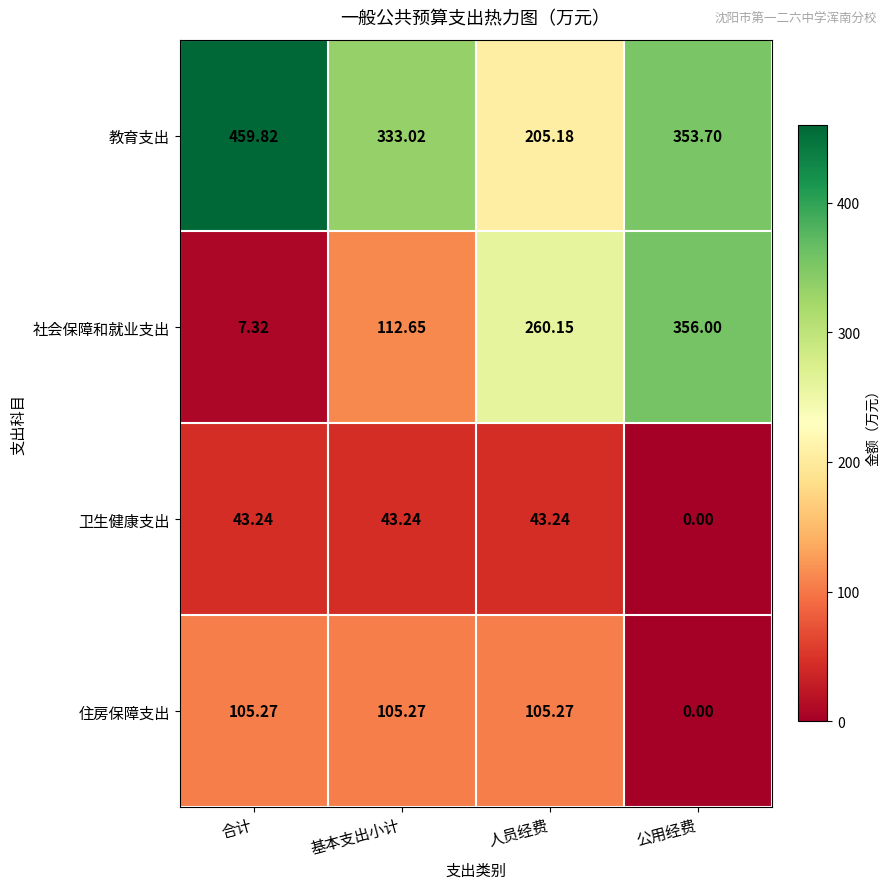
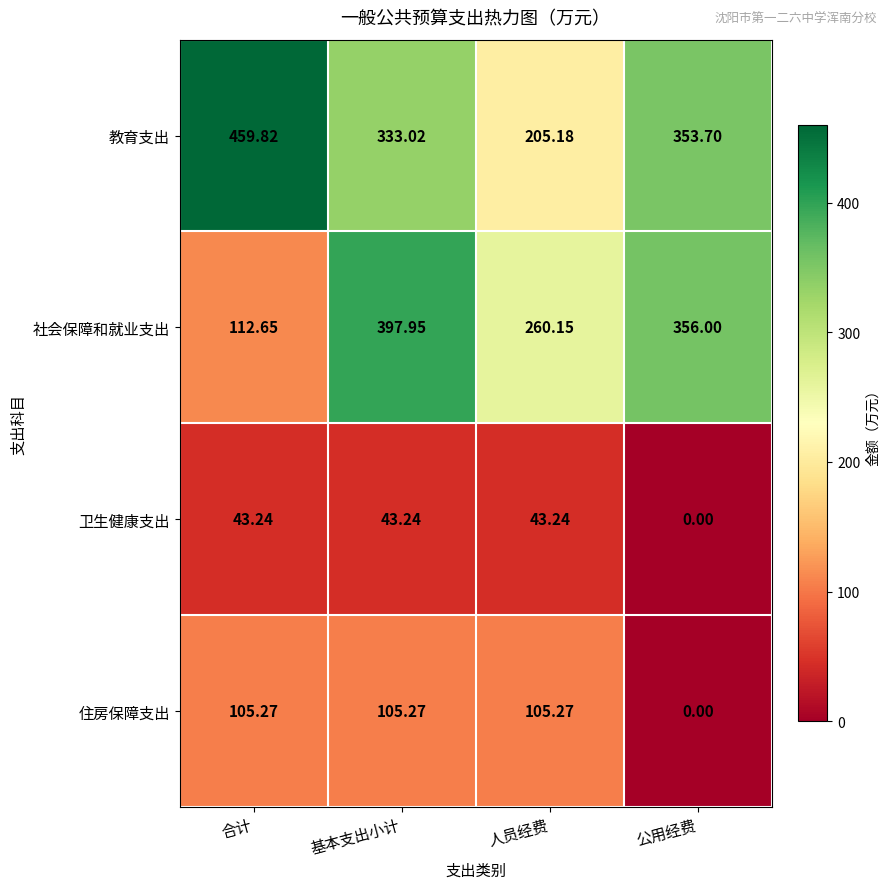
  {
    "教育支出": {
      "合计": 459.82,
      "基本支出小计": 333.02,
      "人员经费": 205.18,
      "公用经费": 353.70
    },
    "社会保障和就业支出": {
-     "合计": 7.32,
-     "基本支出小计": 112.65,
+     "合计": 112.65,
+     "基本支出小计": 397.95,
      "人员经费": 260.15,
      "公用经费": 356.00
    },
    "卫生健康支出": {
      "合计": 43.24,
      "基本支出小计": 43.24,
      "人员经费": 43.24,
      "公用经费": 0.00
    },
    "住房保障支出": {
      "合计": 105.27,
      "基本支出小计": 105.27,
      "人员经费": 105.27,
      "公用经费": 0.00
    }
  }
